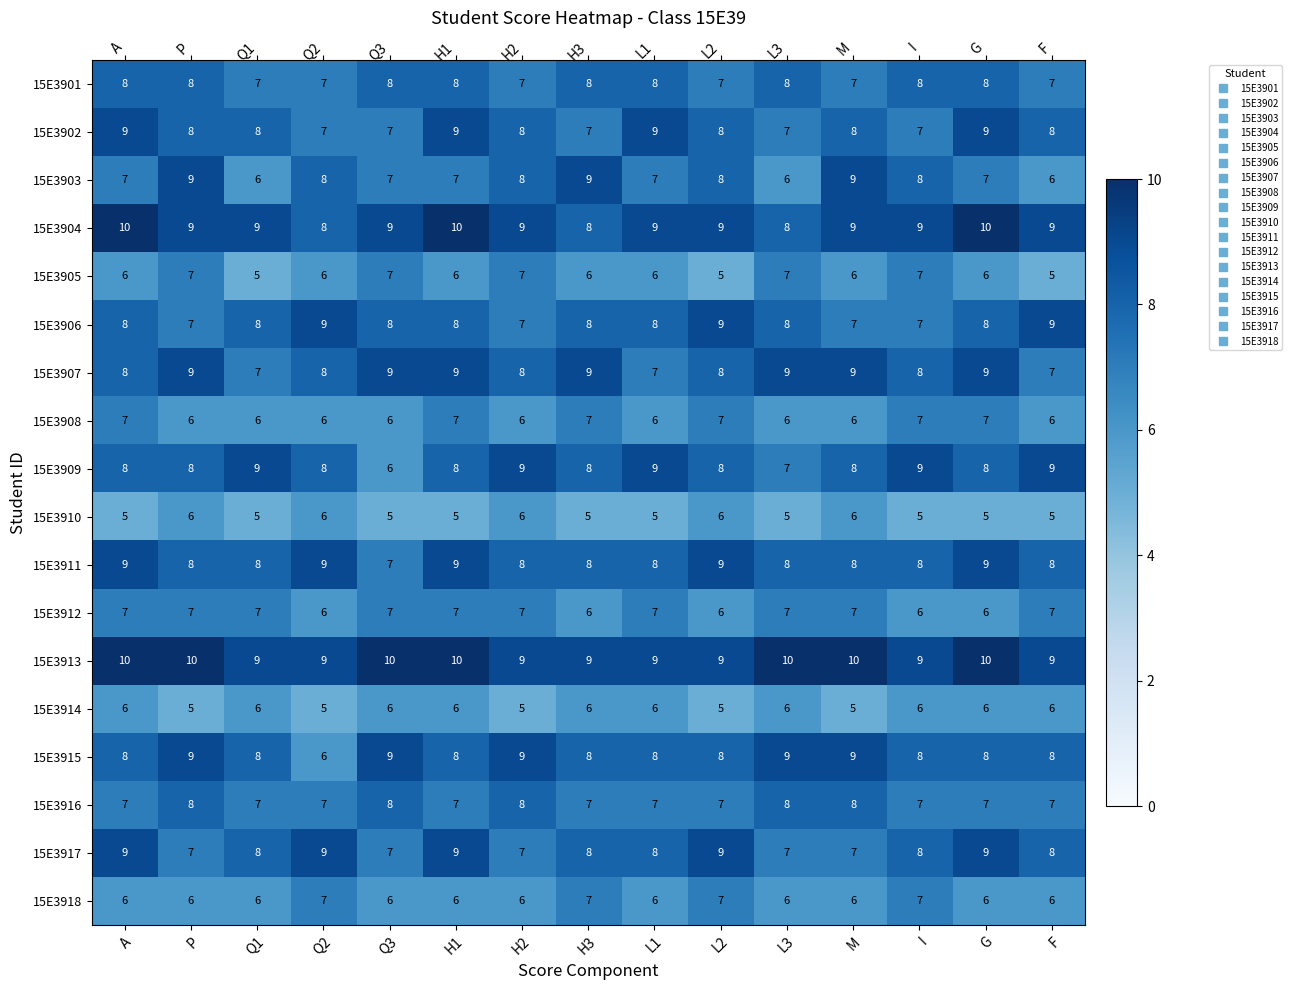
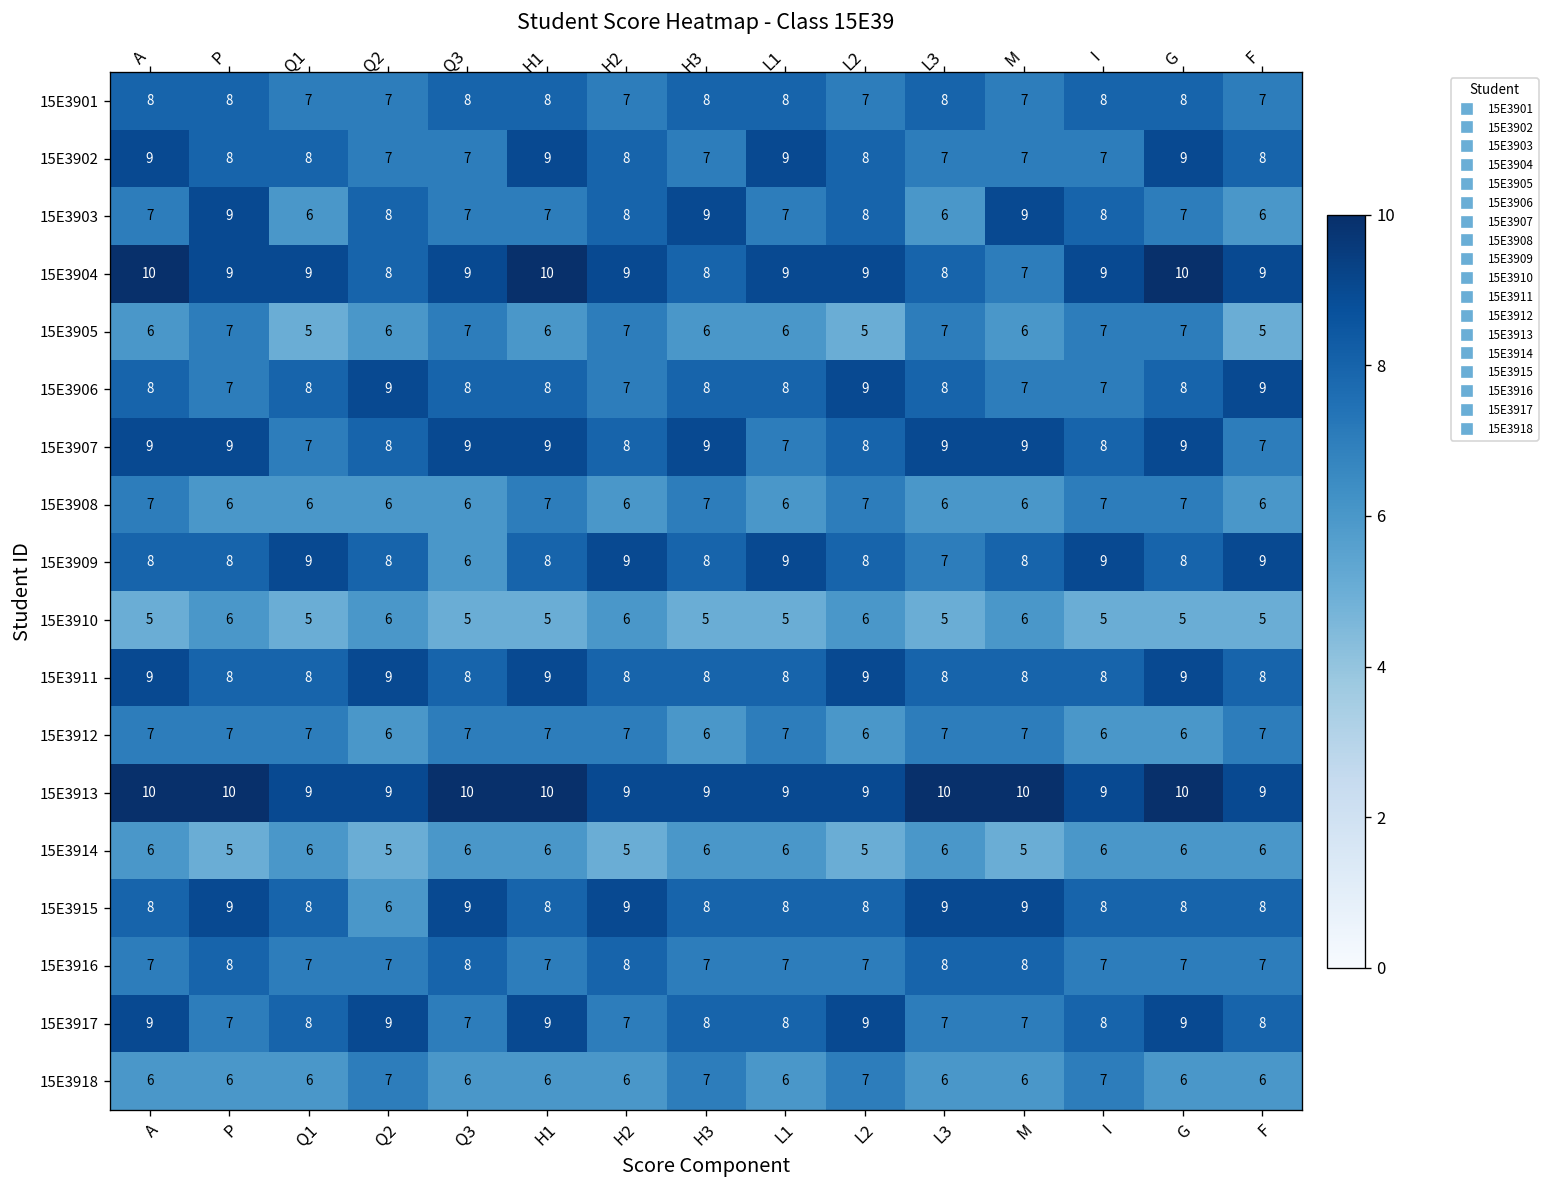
  {
    "15E3902": {
      "A": 9,
      "P": 8,
      "Q1": 8,
      "Q2": 7,
      "Q3": 7,
      "H1": 9,
      "H2": 8,
      "H3": 7,
      "L1": 9,
      "L2": 8,
      "L3": 7,
-     "M": 8,
+     "M": 7,
      "I": 7,
      "G": 9,
      "F": 8
    },
    "15E3904": {
      "A": 10,
      "P": 9,
      "Q1": 9,
      "Q2": 8,
      "Q3": 9,
      "H1": 10,
      "H2": 9,
      "H3": 8,
      "L1": 9,
      "L2": 9,
      "L3": 8,
-     "M": 9,
+     "M": 7,
      "I": 9,
      "G": 10,
      "F": 9
    },
    "15E3905": {
      "A": 6,
      "P": 7,
      "Q1": 5,
      "Q2": 6,
      "Q3": 7,
      "H1": 6,
      "H2": 7,
      "H3": 6,
      "L1": 6,
      "L2": 5,
      "L3": 7,
      "M": 6,
      "I": 7,
-     "G": 6,
+     "G": 7,
      "F": 5
    },
    "15E3907": {
-     "A": 8,
+     "A": 9,
      "P": 9,
      "Q1": 7,
      "Q2": 8,
      "Q3": 9,
      "H1": 9,
      "H2": 8,
      "H3": 9,
      "L1": 7,
      "L2": 8,
      "L3": 9,
      "M": 9,
      "I": 8,
      "G": 9,
      "F": 7
    },
    "15E3911": {
      "A": 9,
      "P": 8,
      "Q1": 8,
      "Q2": 9,
-     "Q3": 7,
+     "Q3": 8,
      "H1": 9,
      "H2": 8,
      "H3": 8,
      "L1": 8,
      "L2": 9,
      "L3": 8,
      "M": 8,
      "I": 8,
      "G": 9,
      "F": 8
    }
  }
